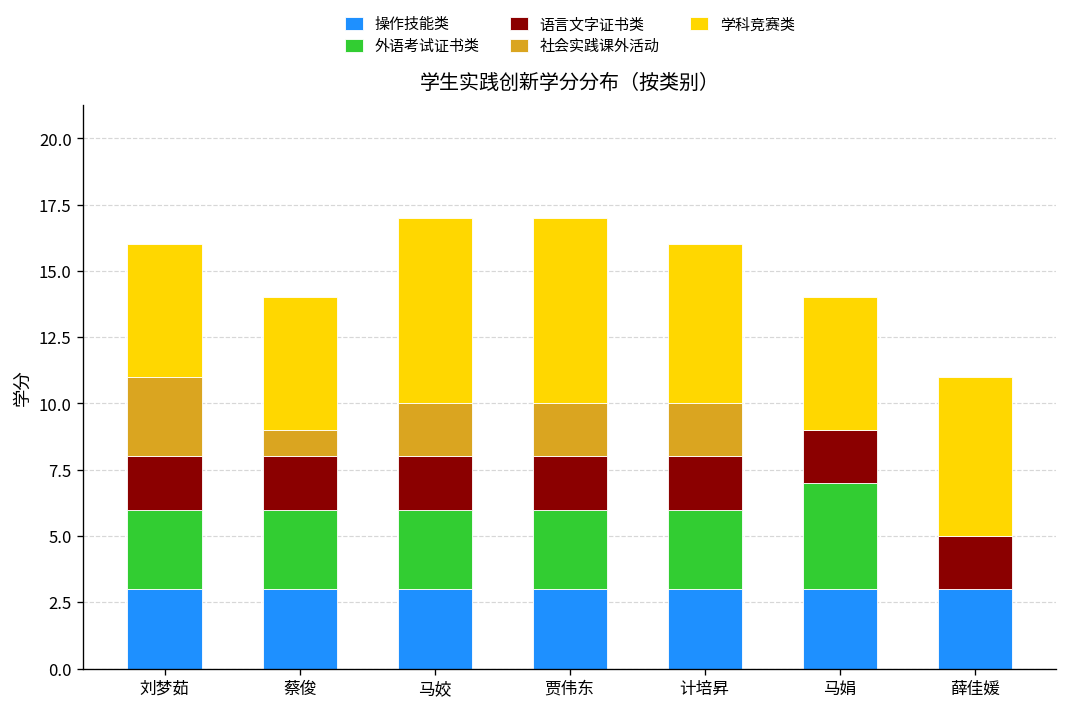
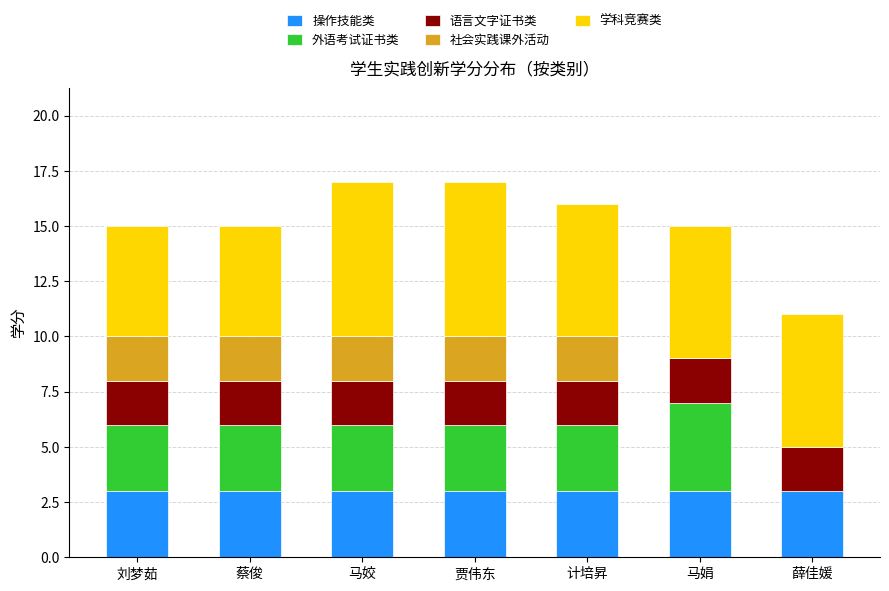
  {
    "操作技能类": {
      "刘梦茹": 3,
      "蔡俊": 3,
      "马姣": 3,
      "贾伟东": 3,
      "计培昇": 3,
      "马娟": 3,
      "薛佳媛": 3
    },
    "语言文字证书类": {
      "刘梦茹": 2,
      "蔡俊": 2,
      "马姣": 2,
      "贾伟东": 2,
      "计培昇": 2,
      "马娟": 2,
      "薛佳媛": 2
    },
    "社会实践课外活动": {
-     "刘梦茹": 3,
-     "蔡俊": 1,
+     "刘梦茹": 2,
+     "蔡俊": 2,
      "马姣": 2,
      "贾伟东": 2,
      "计培昇": 2,
      "马娟": 0,
      "薛佳媛": 0
    },
    "学科竞赛类": {
      "刘梦茹": 5,
      "蔡俊": 5,
      "马姣": 7,
      "贾伟东": 7,
      "计培昇": 6,
-     "马娟": 5,
+     "马娟": 6,
      "薛佳媛": 6
    }
  }
